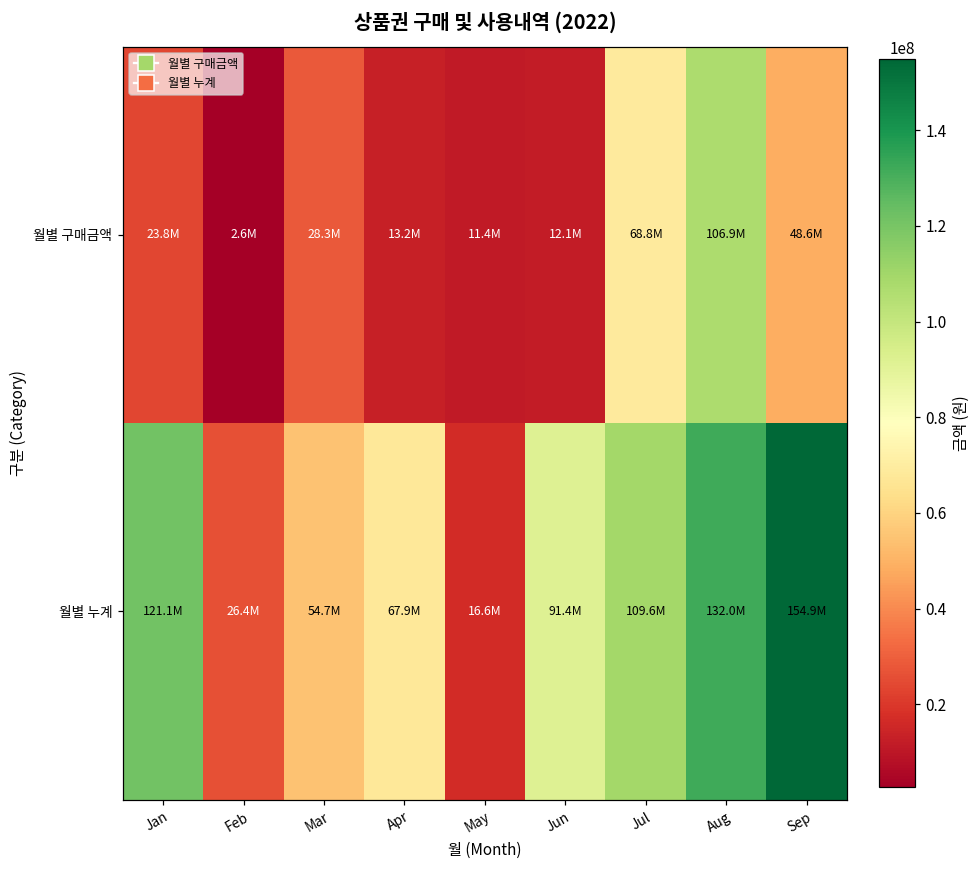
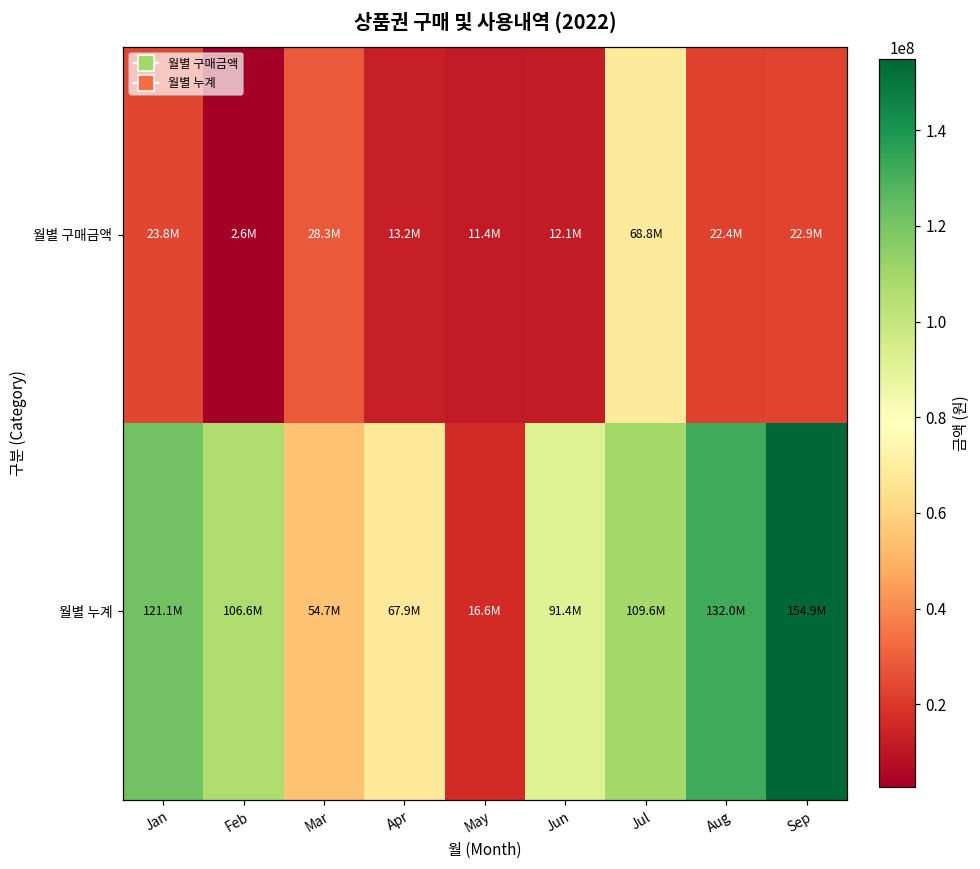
  {
    "월별 구매금액": {
      "Jan": "23.8M",
      "Feb": "2.6M",
      "Mar": "28.3M",
      "Apr": "13.2M",
      "May": "11.4M",
      "Jun": "12.1M",
      "Jul": "68.8M",
-     "Aug": "106.9M",
-     "Sep": "48.6M"
+     "Aug": "22.4M",
+     "Sep": "22.9M"
    },
    "월별 누계": {
      "Jan": "121.1M",
-     "Feb": "26.4M",
+     "Feb": "106.6M",
      "Mar": "54.7M",
      "Apr": "67.9M",
      "May": "16.6M",
      "Jun": "91.4M",
      "Jul": "109.6M",
      "Aug": "132.0M",
      "Sep": "154.9M"
    }
  }
